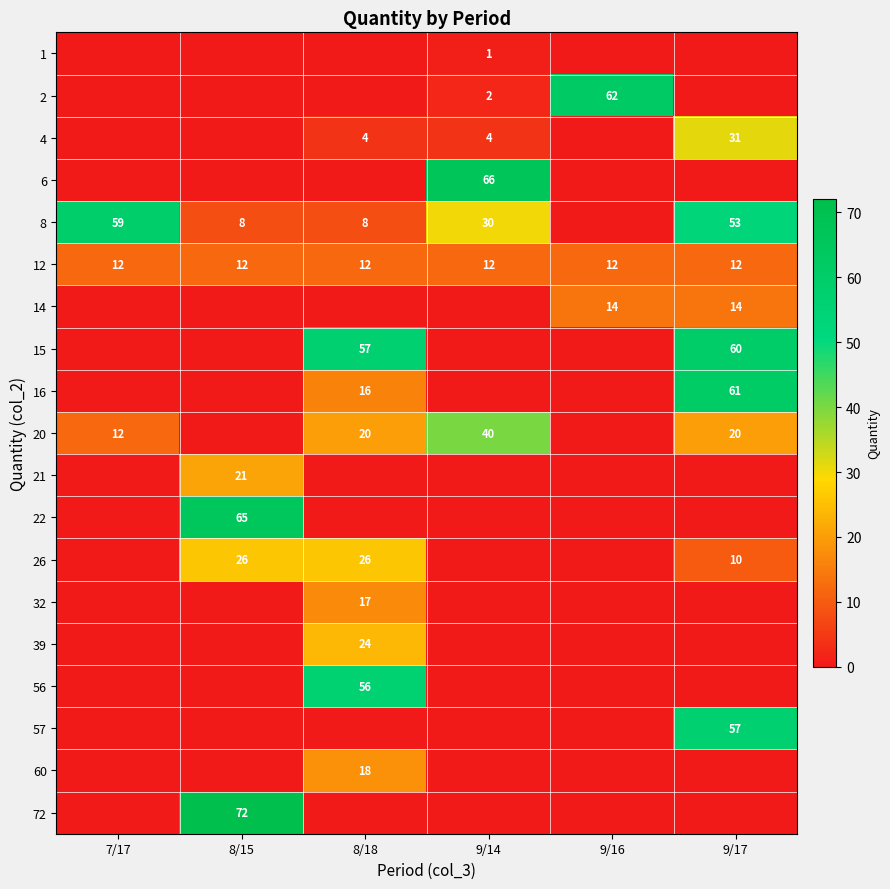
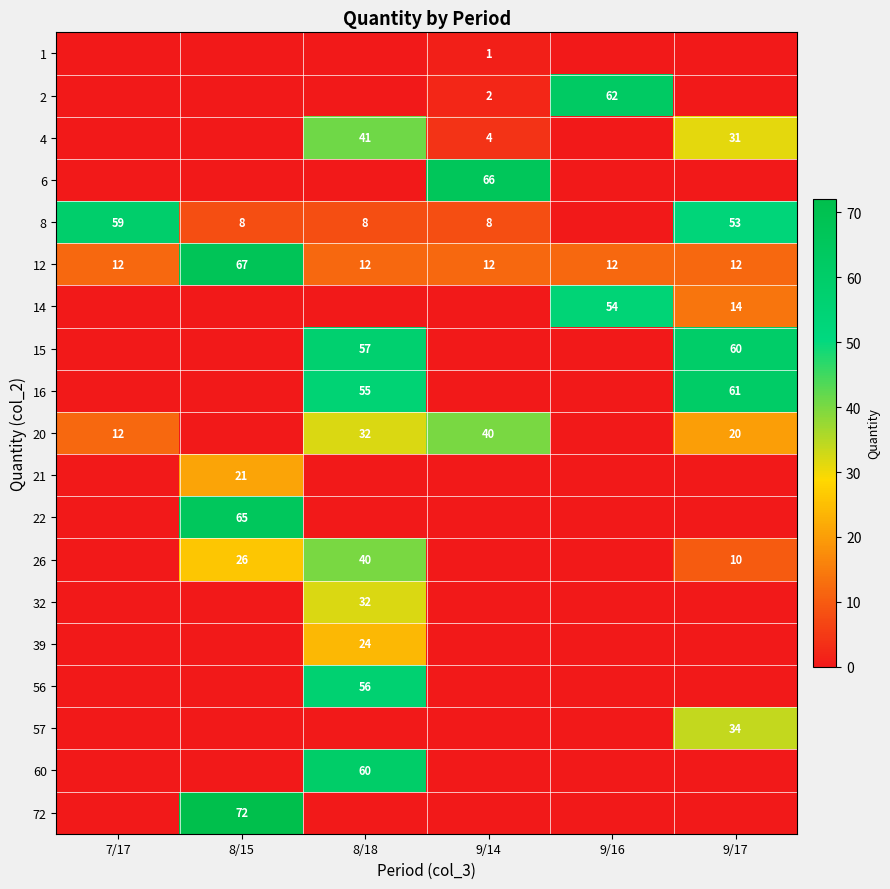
  {
    "1": {
      "9/14": 1
    },
    "2": {
      "9/14": 2,
      "9/16": 62
    },
    "4": {
-     "8/18": 4,
+     "8/18": 41,
      "9/14": 4,
      "9/17": 31
    },
    "6": {
      "9/14": 66
    },
    "8": {
      "7/17": 59,
      "8/15": 8,
      "8/18": 8,
-     "9/14": 30,
+     "9/14": 8,
      "9/17": 53
    },
    "12": {
      "7/17": 12,
-     "8/15": 12,
+     "8/15": 67,
      "8/18": 12,
      "9/14": 12,
      "9/16": 12,
      "9/17": 12
    },
    "14": {
-     "9/16": 14,
+     "9/16": 54,
      "9/17": 14
    },
    "15": {
      "8/18": 57,
      "9/17": 60
    },
    "16": {
-     "8/18": 16,
+     "8/18": 55,
      "9/17": 61
    },
    "20": {
      "7/17": 12,
-     "8/18": 20,
+     "8/18": 32,
      "9/14": 40,
      "9/17": 20
    },
    "21": {
      "8/15": 21
    },
    "22": {
      "8/15": 65
    },
    "26": {
      "8/15": 26,
-     "8/18": 26,
+     "8/18": 40,
      "9/17": 10
    },
    "32": {
-     "8/18": 17
+     "8/18": 32
    },
    "39": {
      "8/18": 24
    },
    "56": {
      "8/18": 56
    },
    "57": {
-     "9/17": 57
+     "9/17": 34
    },
    "60": {
-     "8/18": 18
+     "8/18": 60
    },
    "72": {
      "8/15": 72
    }
  }
